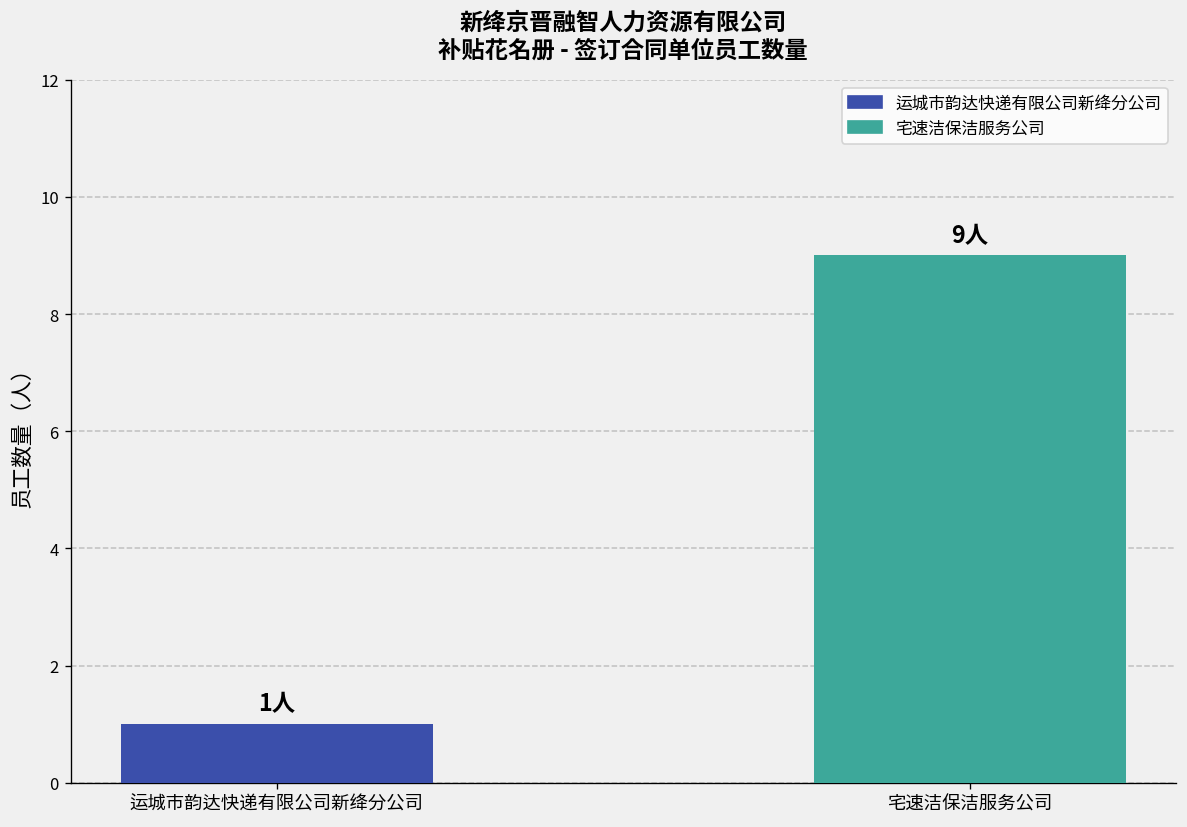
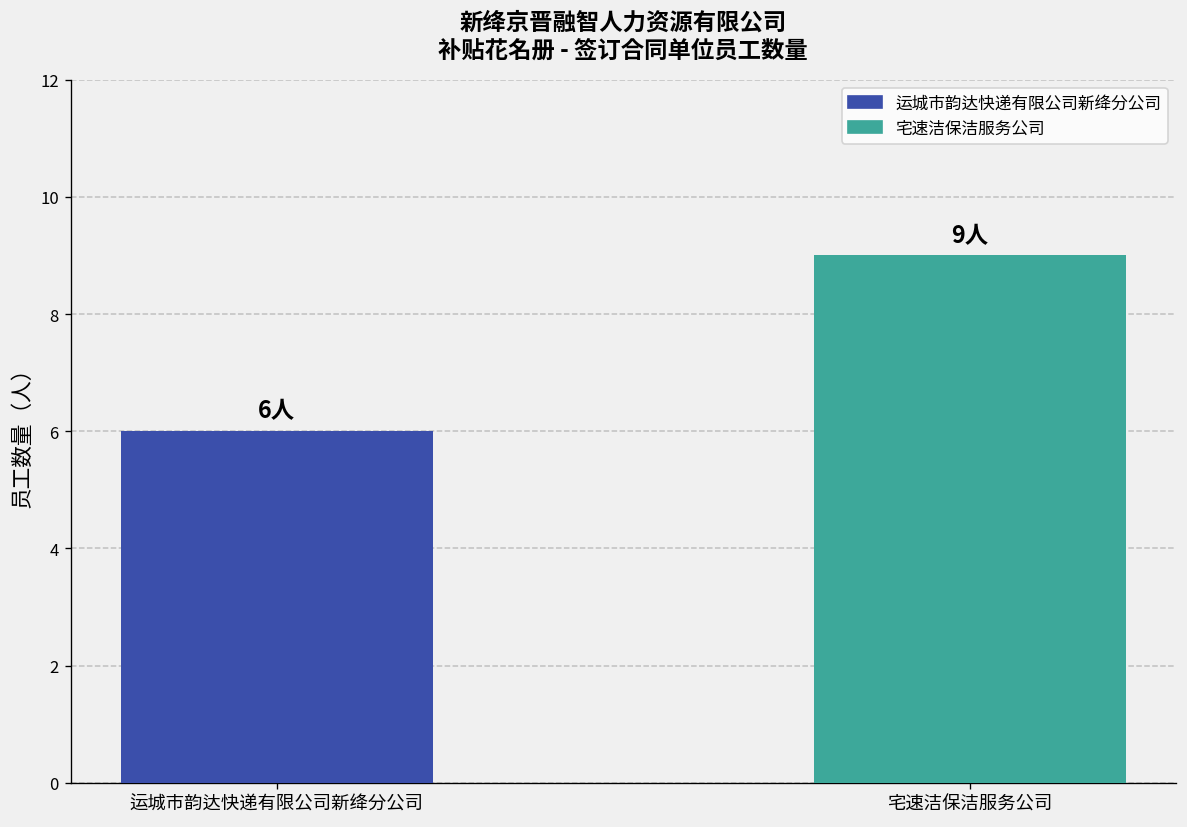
  {
-   "运城市韵达快递有限公司新绛分公司": "1人",
+   "运城市韵达快递有限公司新绛分公司": "6人",
    "宅速洁保洁服务公司": "9人"
  }
